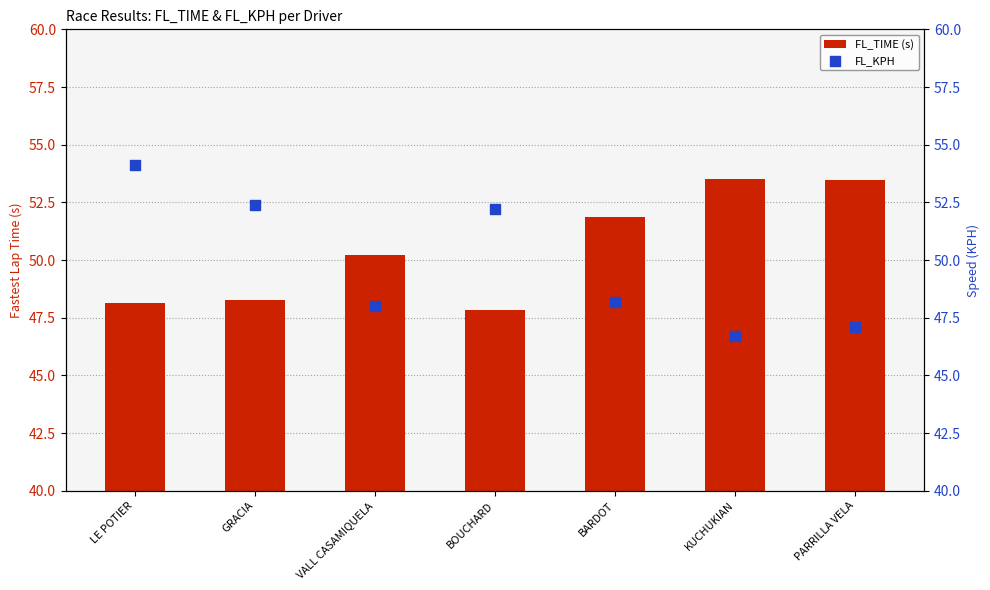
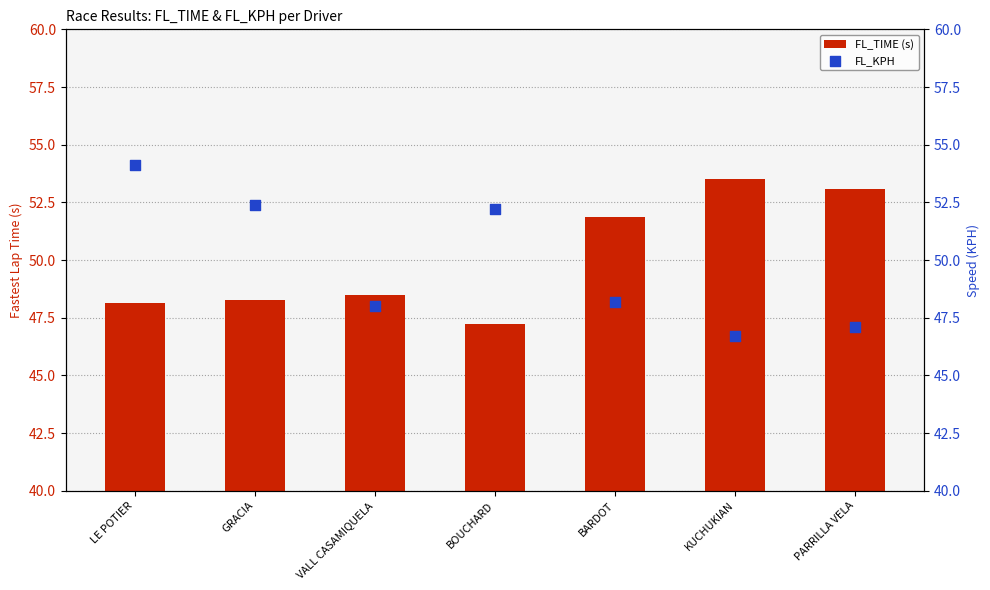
  {
    "FL_TIME (s)": {
      "LE POTIER": 48.2,
      "GRACIA": 48.3,
-     "VALL CASAMIQUELA": 50.2,
-     "BOUCHARD": 47.8,
+     "VALL CASAMIQUELA": 48.5,
+     "BOUCHARD": 47.2,
      "BARDOT": 51.9,
      "KUCHUKIAN": 53.5,
-     "PARRILLA VELA": 53.4
+     "PARRILLA VELA": 53.1
    }
  }
